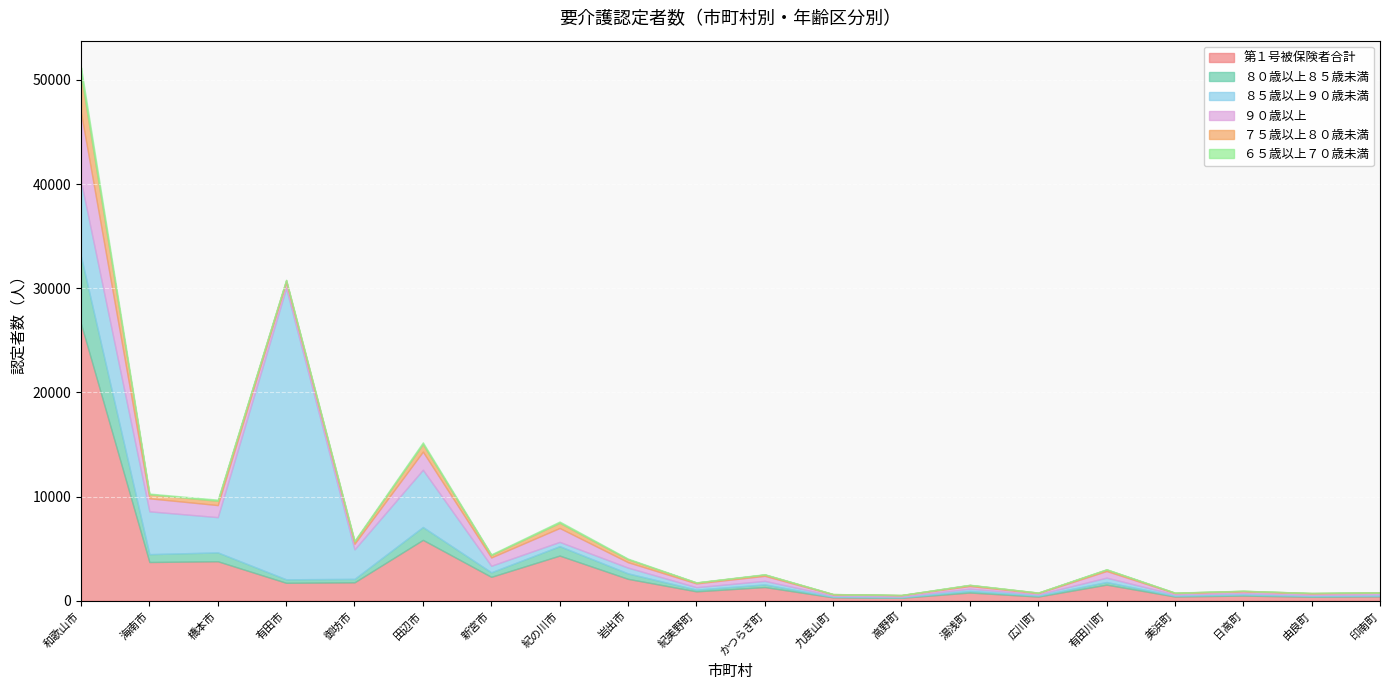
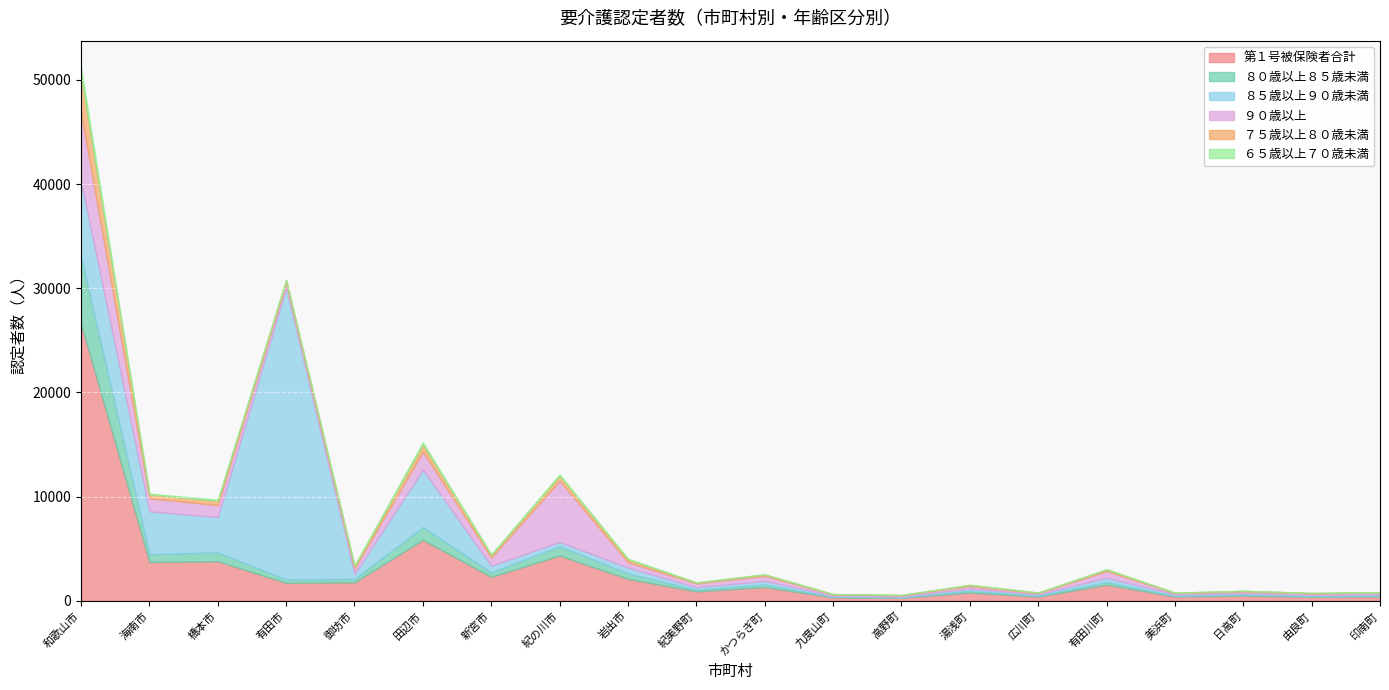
  {
    "８５歳以上９０歳未満": {
      "和歌山市": 7200,
      "海南市": 4100,
      "橋本市": 3400,
      "有田市": 28000,
-     "御坊市": 2800,
+     "御坊市": 500,
      "田辺市": 5500,
      "新宮市": 600,
      "紀の川市": 400,
      "岩出市": 600,
      "かつらぎ町": 300,
      "有田川町": 400
    },
    "９０歳以上": {
      "和歌山市": 6600,
      "海南市": 1300,
      "橋本市": 1200,
      "田辺市": 1700,
-     "紀の川市": 1300,
+     "紀の川市": 5900,
      "岩出市": 500
    }
  }
